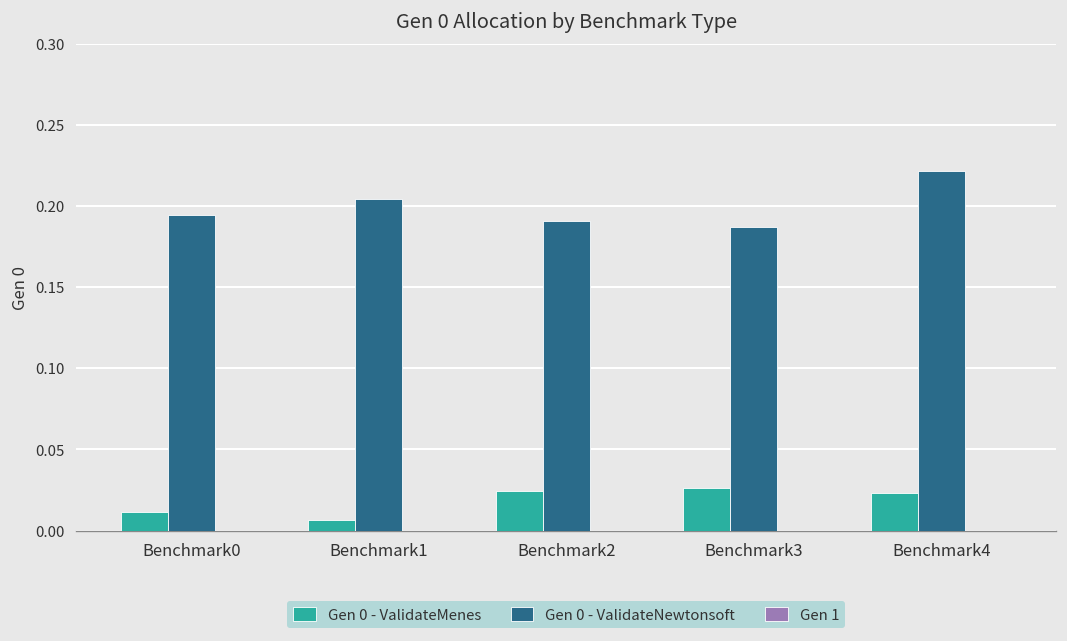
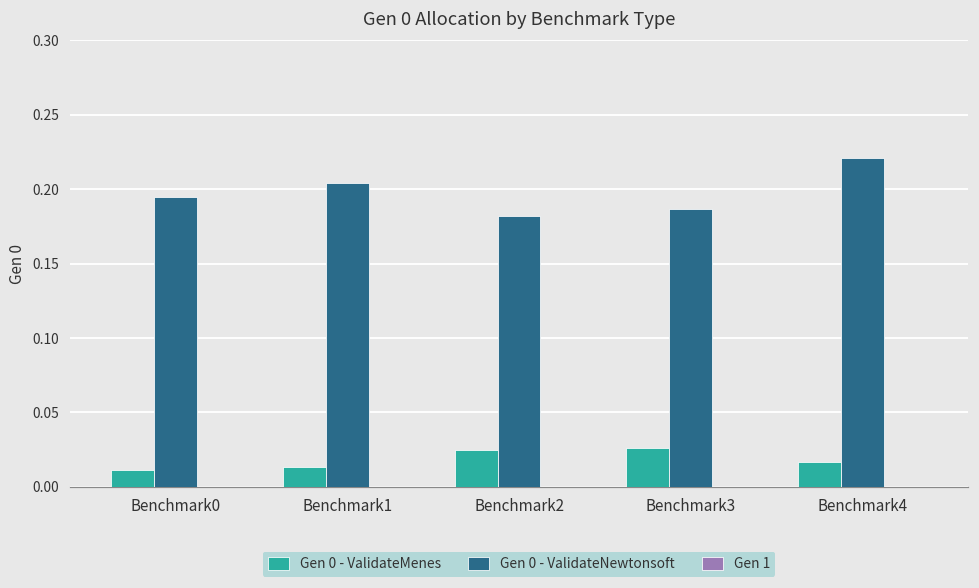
  {
    "Gen 0 - ValidateMenes": {
      "Benchmark0": 0.011,
-     "Benchmark1": 0.007,
+     "Benchmark1": 0.013,
      "Benchmark2": 0.025,
      "Benchmark3": 0.026,
-     "Benchmark4": 0.023
+     "Benchmark4": 0.017
    },
    "Gen 0 - ValidateNewtonsoft": {
      "Benchmark0": 0.195,
      "Benchmark1": 0.204,
-     "Benchmark2": 0.191,
+     "Benchmark2": 0.182,
      "Benchmark3": 0.187,
      "Benchmark4": 0.221
    },
    "Gen 1": {
      "Benchmark0": 0.000,
      "Benchmark1": 0.000,
      "Benchmark2": 0.000,
      "Benchmark3": 0.000,
      "Benchmark4": 0.000
    }
  }
